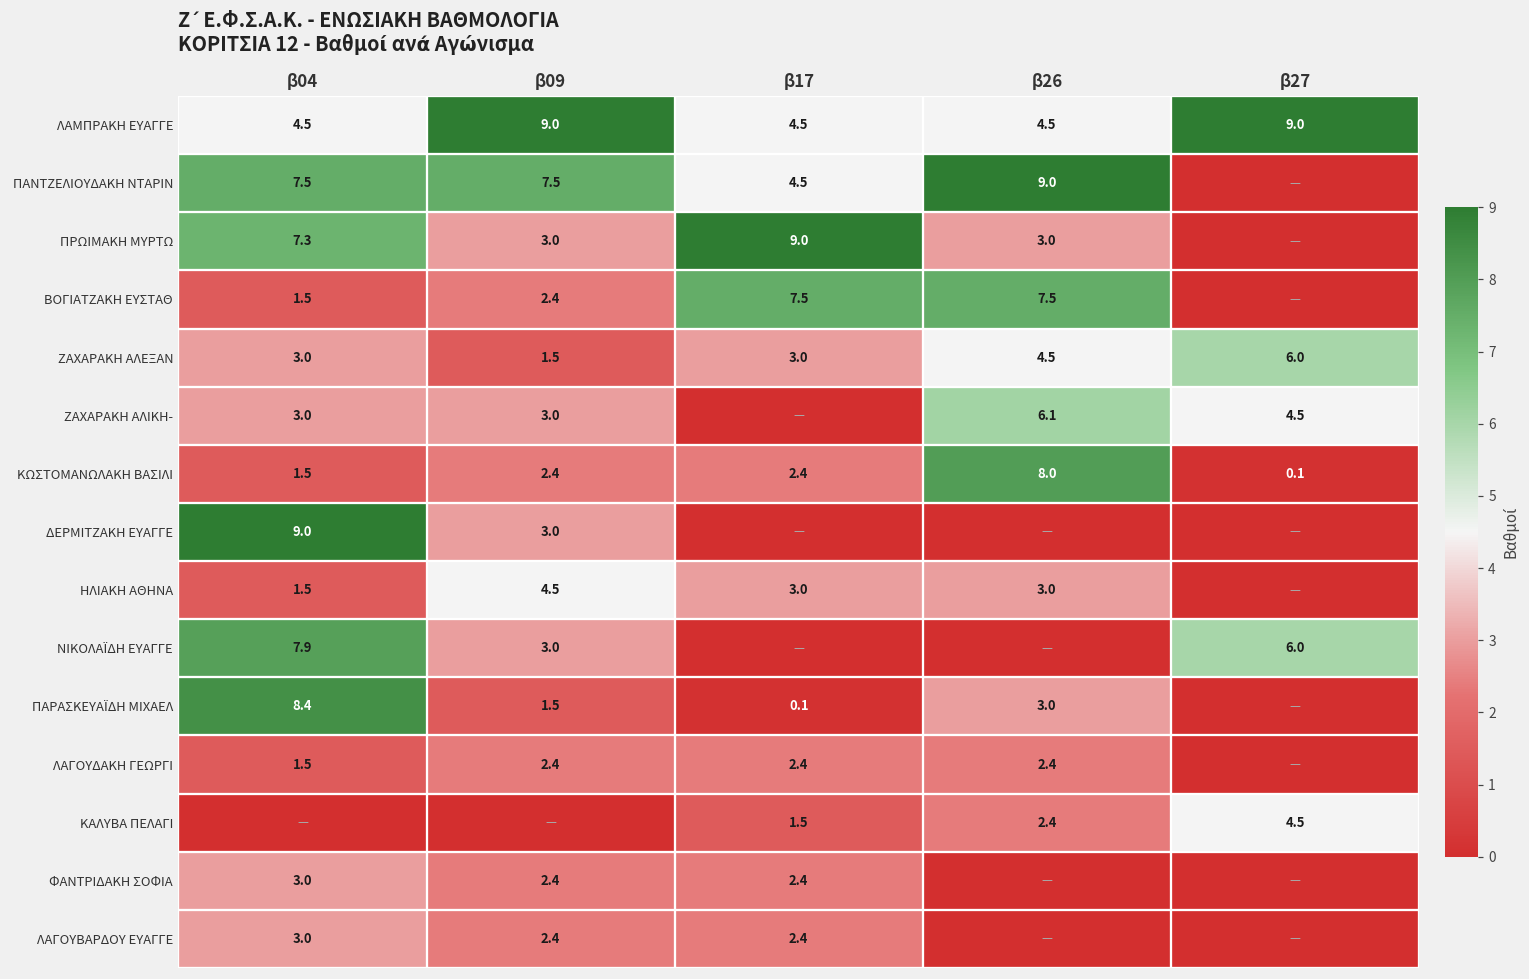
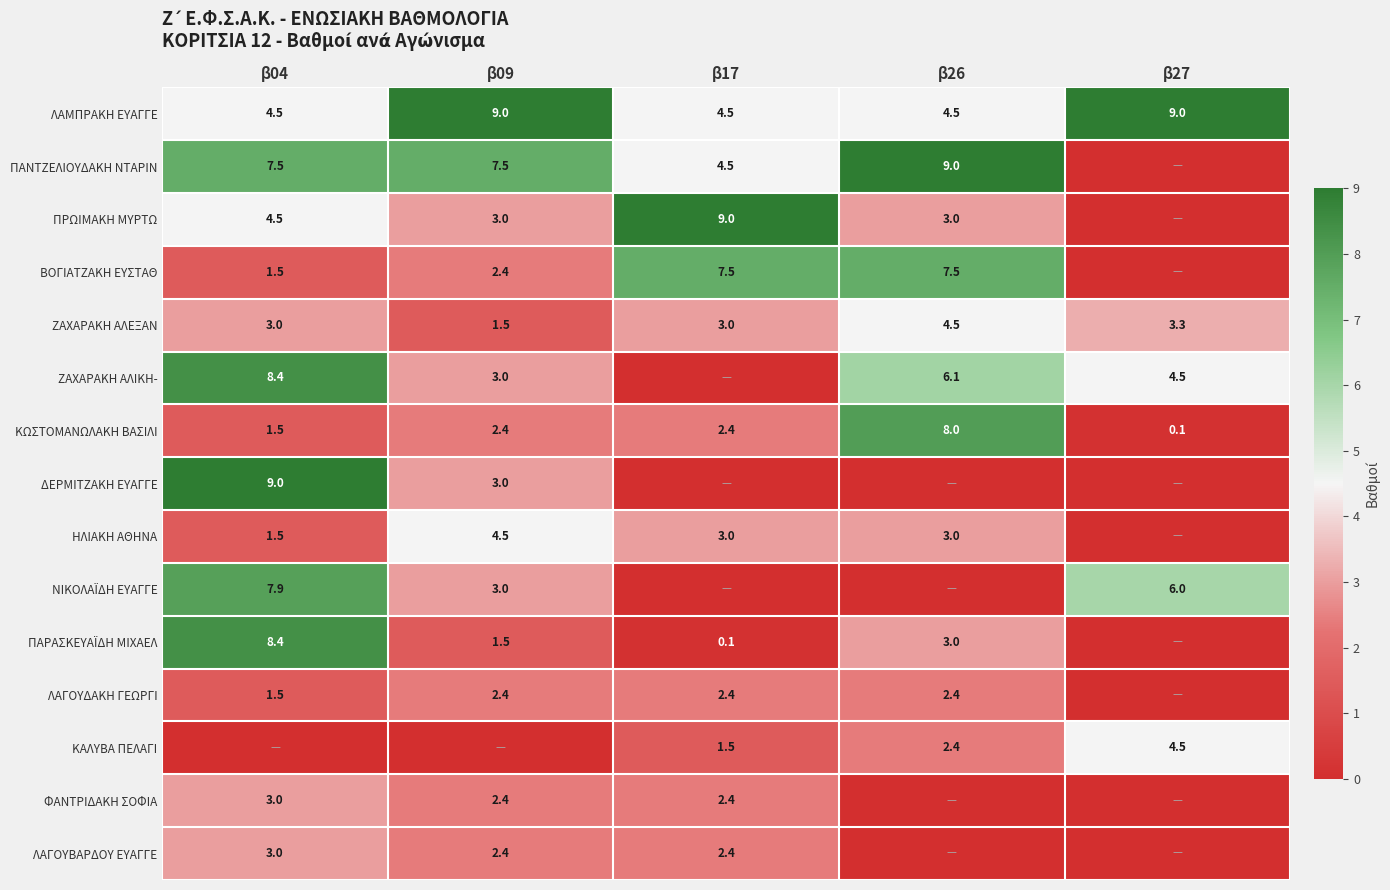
  {
    "ΛΑΜΠΡΑΚΗ ΕΥΑΓΓΕ": {
      "β04": 4.5,
      "β09": 9.0,
      "β17": 4.5,
      "β26": 4.5,
      "β27": 9.0
    },
    "ΠΑΝΤΖΕΛΙΟΥΔΑΚΗ ΝΤΑΡΙΝ": {
      "β04": 7.5,
      "β09": 7.5,
      "β17": 4.5,
      "β26": 9.0
    },
    "ΠΡΩΙΜΑΚΗ ΜΥΡΤΩ": {
-     "β04": 7.3,
+     "β04": 4.5,
      "β09": 3.0,
      "β17": 9.0,
      "β26": 3.0
    },
    "ΒΟΓΙΑΤΖΑΚΗ ΕΥΣΤΑΘ": {
      "β04": 1.5,
      "β09": 2.4,
      "β17": 7.5,
      "β26": 7.5
    },
    "ΖΑΧΑΡΑΚΗ ΑΛΕΞΑΝ": {
      "β04": 3.0,
      "β09": 1.5,
      "β17": 3.0,
      "β26": 4.5,
-     "β27": 6.0
+     "β27": 3.3
    },
    "ΖΑΧΑΡΑΚΗ ΑΛΙΚΗ-": {
-     "β04": 3.0,
+     "β04": 8.4,
      "β09": 3.0,
      "β26": 6.1,
      "β27": 4.5
    },
    "ΚΩΣΤΟΜΑΝΩΛΑΚΗ ΒΑΣΙΛΙ": {
      "β04": 1.5,
      "β09": 2.4,
      "β17": 2.4,
      "β26": 8.0,
      "β27": 0.1
    },
    "ΔΕΡΜΙΤΖΑΚΗ ΕΥΑΓΓΕ": {
      "β04": 9.0,
      "β09": 3.0
    },
    "ΗΛΙΑΚΗ ΑΘΗΝΑ": {
      "β04": 1.5,
      "β09": 4.5,
      "β17": 3.0,
      "β26": 3.0
    },
    "ΝΙΚΟΛΑΪΔΗ ΕΥΑΓΓΕ": {
      "β04": 7.9,
      "β09": 3.0,
      "β27": 6.0
    },
    "ΠΑΡΑΣΚΕΥΑΪΔΗ ΜΙΧΑΕΛ": {
      "β04": 8.4,
      "β09": 1.5,
      "β17": 0.1,
      "β26": 3.0
    },
    "ΛΑΓΟΥΔΑΚΗ ΓΕΩΡΓΙ": {
      "β04": 1.5,
      "β09": 2.4,
      "β17": 2.4,
      "β26": 2.4
    },
    "ΚΑΛΥΒΑ ΠΕΛΑΓΙ": {
      "β17": 1.5,
      "β26": 2.4,
      "β27": 4.5
    },
    "ΦΑΝΤΡΙΔΑΚΗ ΣΟΦΙΑ": {
      "β04": 3.0,
      "β09": 2.4,
      "β17": 2.4
    },
    "ΛΑΓΟΥΒΑΡΔΟΥ ΕΥΑΓΓΕ": {
      "β04": 3.0,
      "β09": 2.4,
      "β17": 2.4
    }
  }
